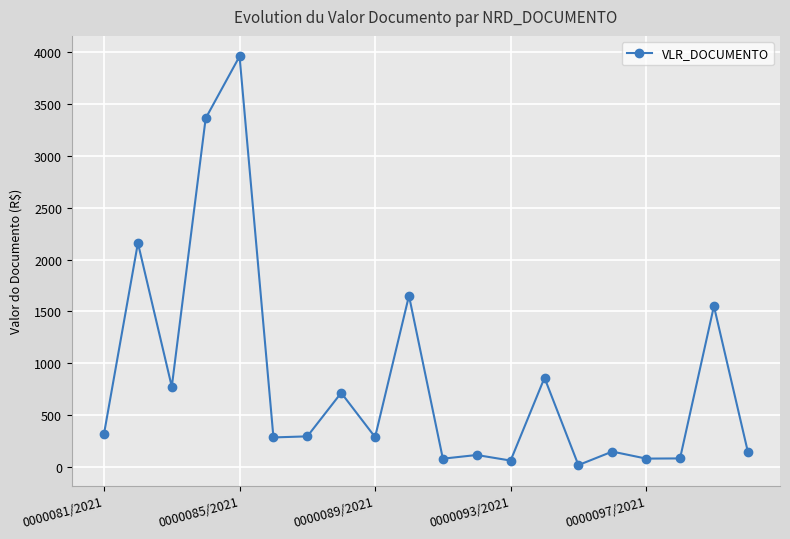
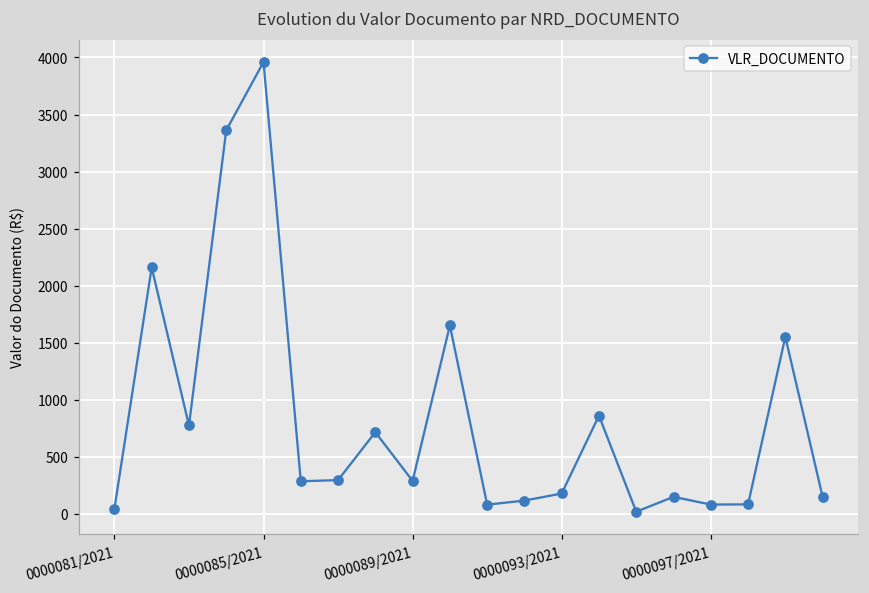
  {
-   "0000081/2021": 320,
+   "0000081/2021": 40,
    "0000085/2021": 3960,
    "0000089/2021": 290,
-   "0000093/2021": 60,
+   "0000093/2021": 180,
    "0000097/2021": 80
  }
